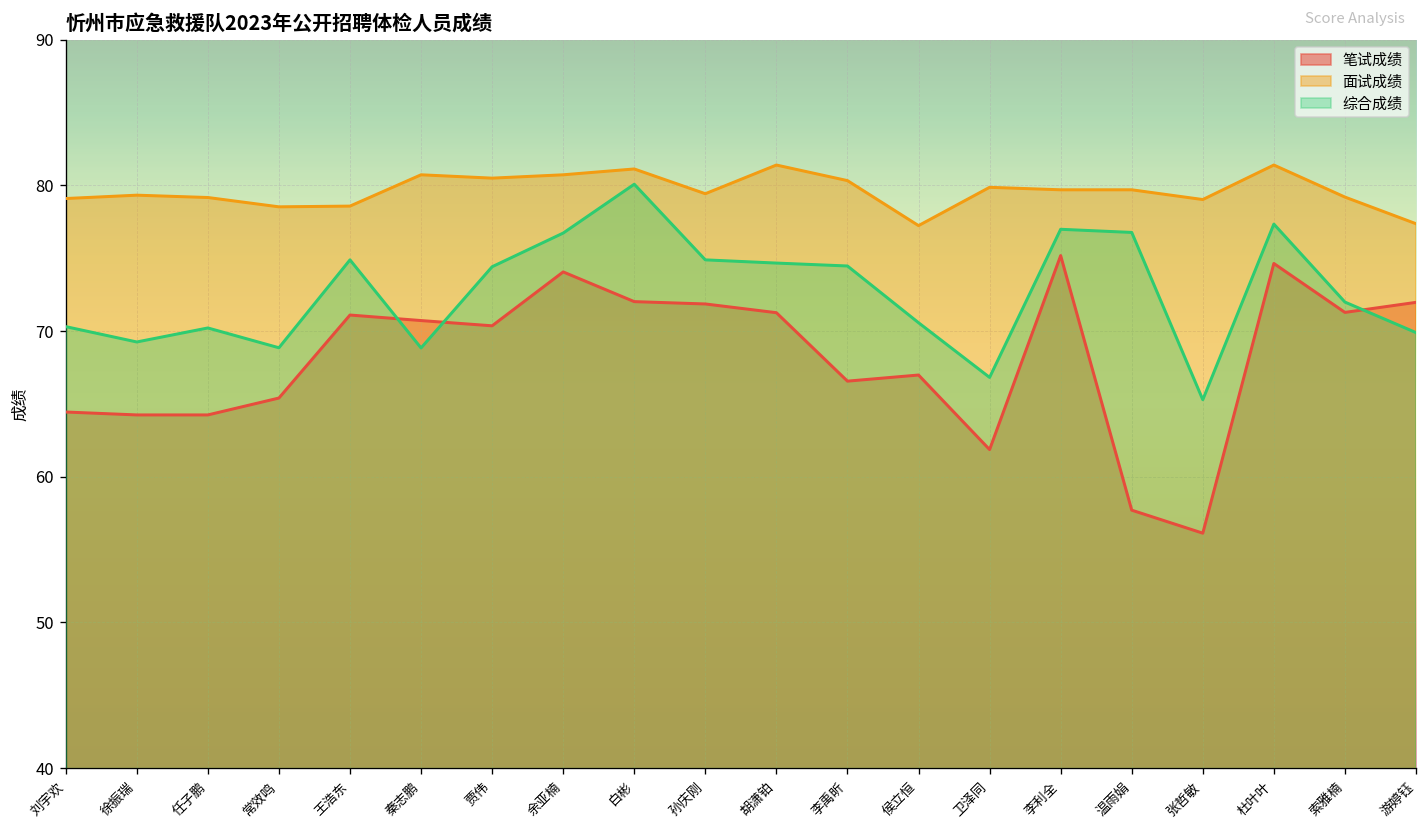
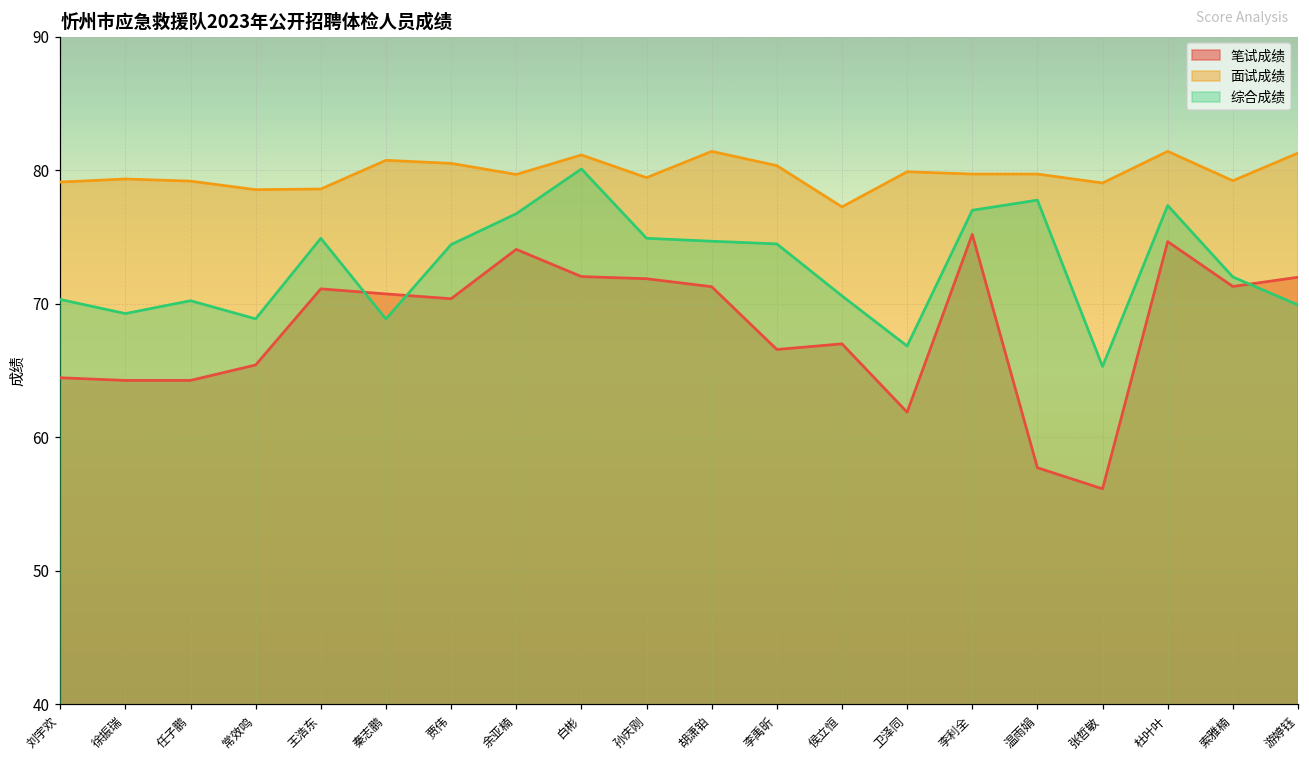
  {
    "笔试成绩": {
      "刘宇欢": 64.4,
      "徐振瑞": 64.2,
      "任子鹏": 64.2,
      "常效鸣": 65.4,
      "王浩东": 71.1,
      "秦志鹏": 70.7,
      "贾伟": 70.4,
      "余亚楠": 74.1,
      "白彬": 72.0,
      "孙庆刚": 71.9,
      "胡潇铂": 71.3,
      "李禹昕": 66.6,
      "侯立恒": 67.0,
      "卫泽同": 61.9,
      "李利全": 75.2,
      "温雨娟": 57.7,
      "张哲敏": 56.1,
      "杜叶叶": 74.6,
      "索雅楠": 71.3,
      "游婷钰": 72.0
    },
    "面试成绩": {
      "刘宇欢": 79.1,
      "徐振瑞": 79.3,
      "任子鹏": 79.2,
      "常效鸣": 78.5,
      "王浩东": 78.6,
      "秦志鹏": 80.7,
      "贾伟": 80.5,
-     "余亚楠": 80.7,
+     "余亚楠": 79.7,
      "白彬": 81.1,
      "孙庆刚": 79.4,
      "胡潇铂": 81.4,
      "李禹昕": 80.3,
      "侯立恒": 77.2,
      "卫泽同": 79.9,
      "李利全": 79.7,
      "温雨娟": 79.7,
      "张哲敏": 79.0,
      "杜叶叶": 81.4,
      "索雅楠": 79.2,
-     "游婷钰": 77.4
+     "游婷钰": 81.3
    },
    "综合成绩": {
      "刘宇欢": 70.3,
      "徐振瑞": 69.3,
      "任子鹏": 70.2,
      "常效鸣": 68.9,
      "王浩东": 74.9,
      "秦志鹏": 68.8,
      "贾伟": 74.4,
      "余亚楠": 76.7,
      "白彬": 80.1,
      "孙庆刚": 74.9,
      "胡潇铂": 74.7,
      "李禹昕": 74.5,
      "侯立恒": 70.6,
      "卫泽同": 66.8,
      "李利全": 77.0,
-     "温雨娟": 76.8,
+     "温雨娟": 77.7,
      "张哲敏": 65.3,
      "杜叶叶": 77.3,
      "索雅楠": 72.0,
      "游婷钰": 69.9
    }
  }
